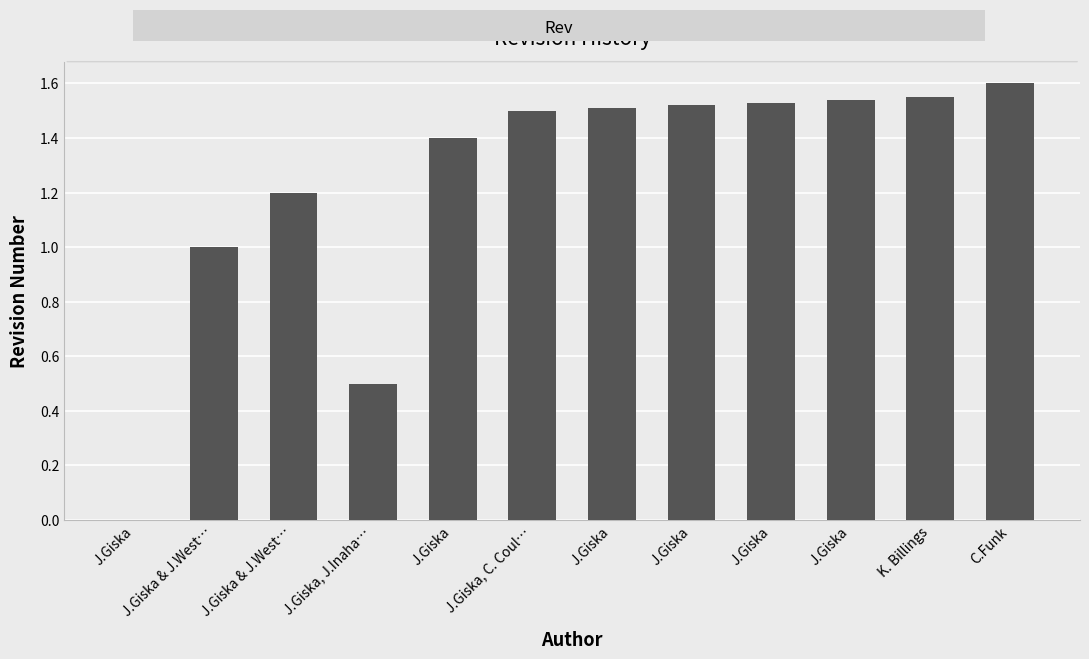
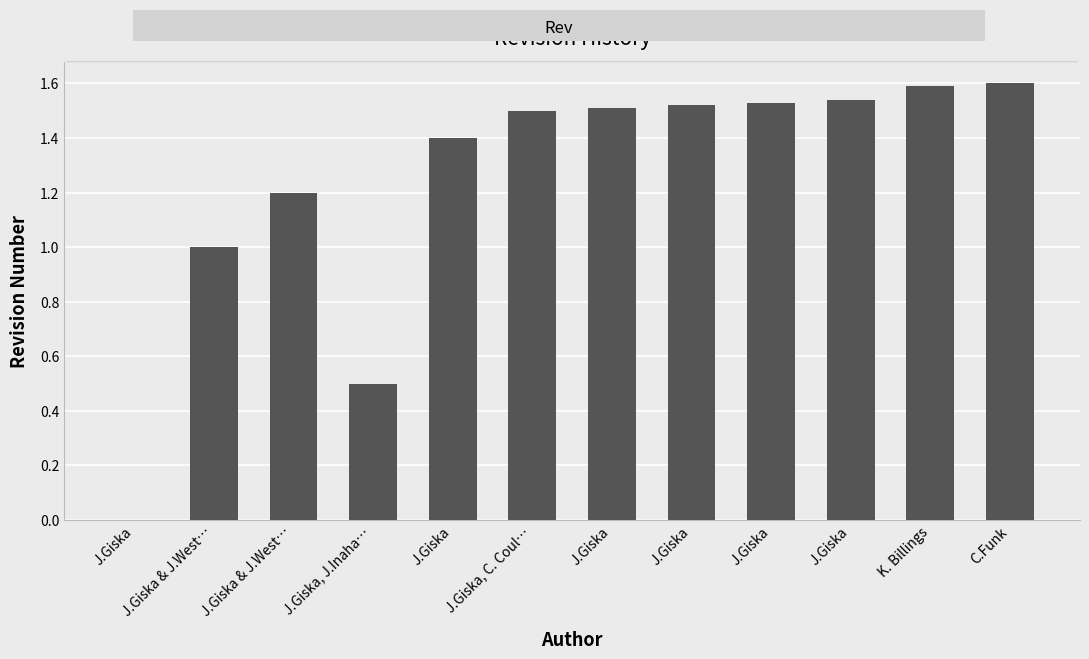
  {
    "J.Giska, J.Inaha…": 0.50,
    "J.Giska, C. Coul…": 1.50,
-   "K. Billings": 1.55,
+   "K. Billings": 1.59,
    "C.Funk": 1.60
  }
